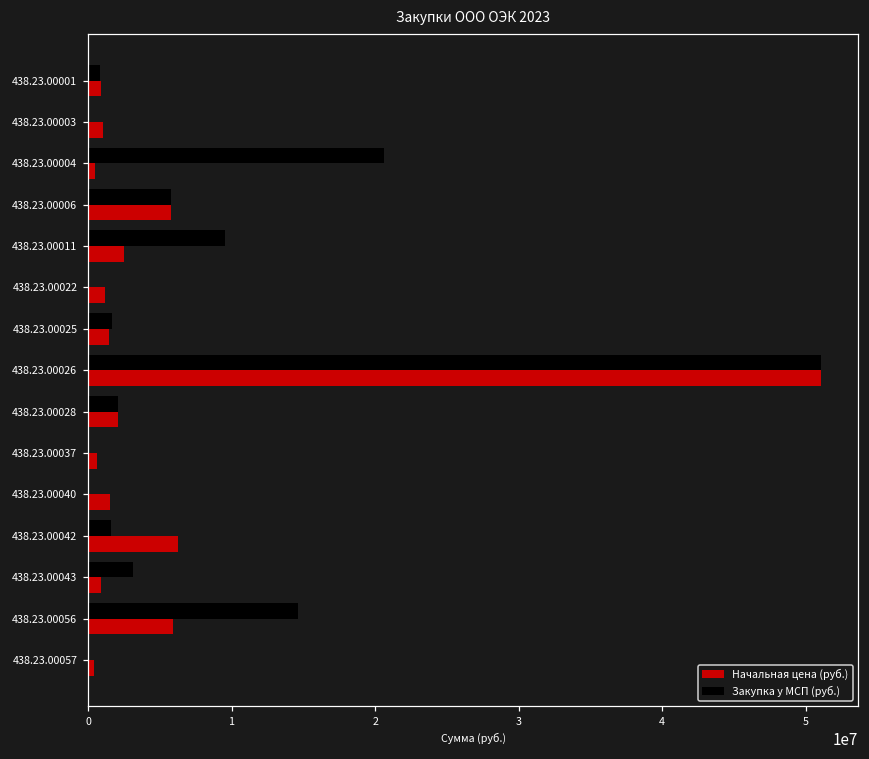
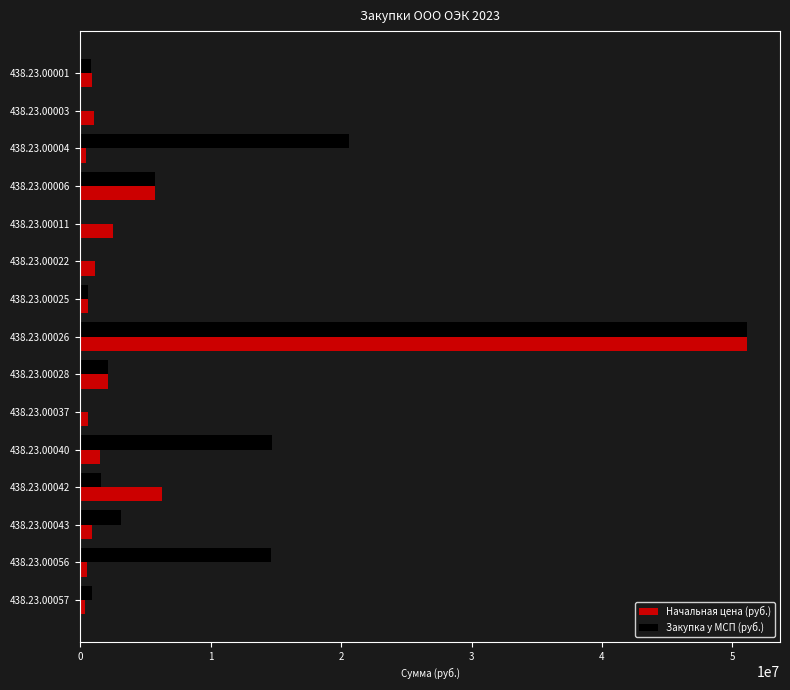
  {
    "Начальная цена (руб.)": {
      "438.23.00001": 900000,
      "438.23.00003": 1100000,
      "438.23.00004": 500000,
      "438.23.00006": 5800000,
      "438.23.00011": 2500000,
      "438.23.00022": 1200000,
-     "438.23.00025": 1400000,
+     "438.23.00025": 600000,
      "438.23.00026": 51100000,
      "438.23.00028": 2100000,
      "438.23.00037": 600000,
      "438.23.00040": 1500000,
      "438.23.00042": 6300000,
      "438.23.00043": 900000,
-     "438.23.00056": 5900000,
+     "438.23.00056": 500000,
      "438.23.00057": 400000
    },
    "Закупка у МСП (руб.)": {
      "438.23.00001": 800000,
      "438.23.00003": 0,
      "438.23.00004": 20600000,
      "438.23.00006": 5800000,
-     "438.23.00011": 9500000,
+     "438.23.00011": 0,
      "438.23.00022": 0,
-     "438.23.00025": 1700000,
+     "438.23.00025": 600000,
      "438.23.00026": 51100000,
      "438.23.00028": 2100000,
      "438.23.00037": 0,
-     "438.23.00040": 0,
+     "438.23.00040": 14700000,
      "438.23.00042": 1600000,
      "438.23.00043": 3100000,
      "438.23.00056": 14600000,
-     "438.23.00057": 0
+     "438.23.00057": 900000
    }
  }
